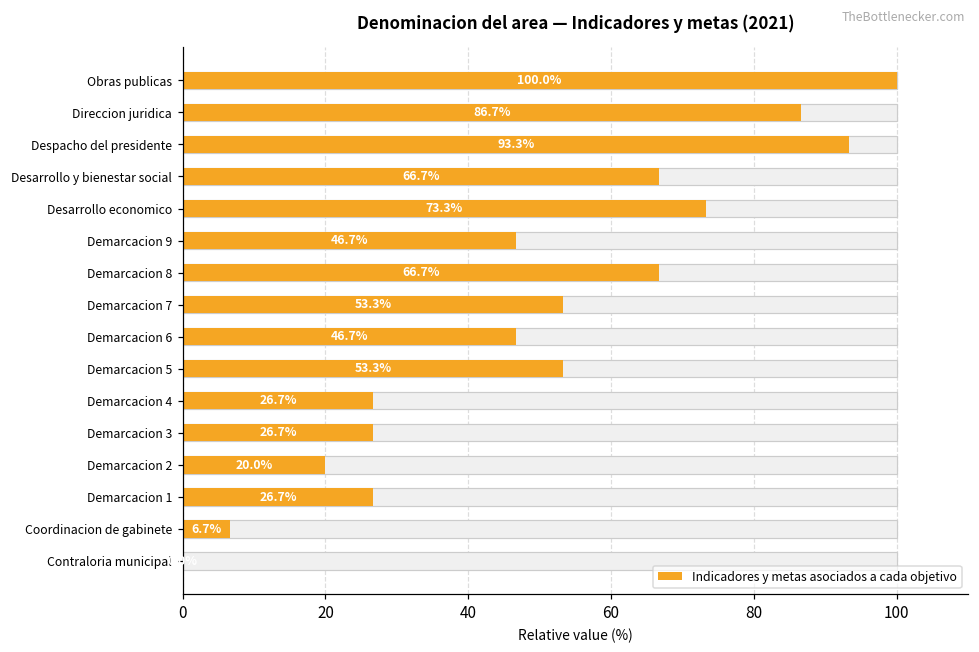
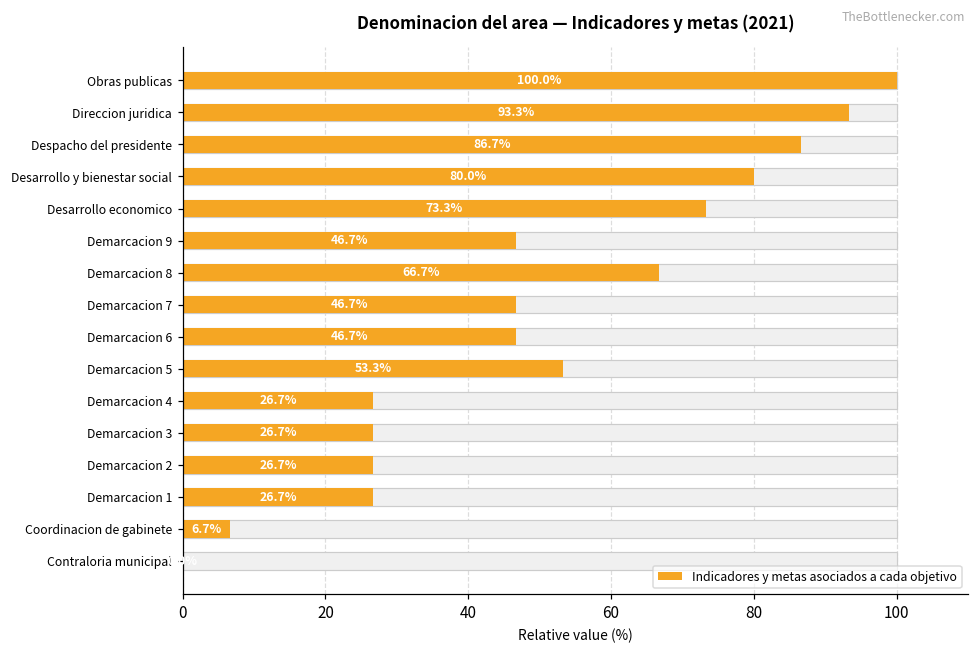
  {
    "Indicadores y metas asociados a cada objetivo": {
      "Obras publicas": "100.0%",
-     "Direccion juridica": "86.7%",
-     "Despacho del presidente": "93.3%",
-     "Desarrollo y bienestar social": "66.7%",
-     "Demarcacion 7": "53.3%",
-     "Demarcacion 2": "20.0%"
+     "Direccion juridica": "93.3%",
+     "Despacho del presidente": "86.7%",
+     "Desarrollo y bienestar social": "80.0%",
+     "Demarcacion 7": "46.7%",
+     "Demarcacion 2": "26.7%"
    }
  }
